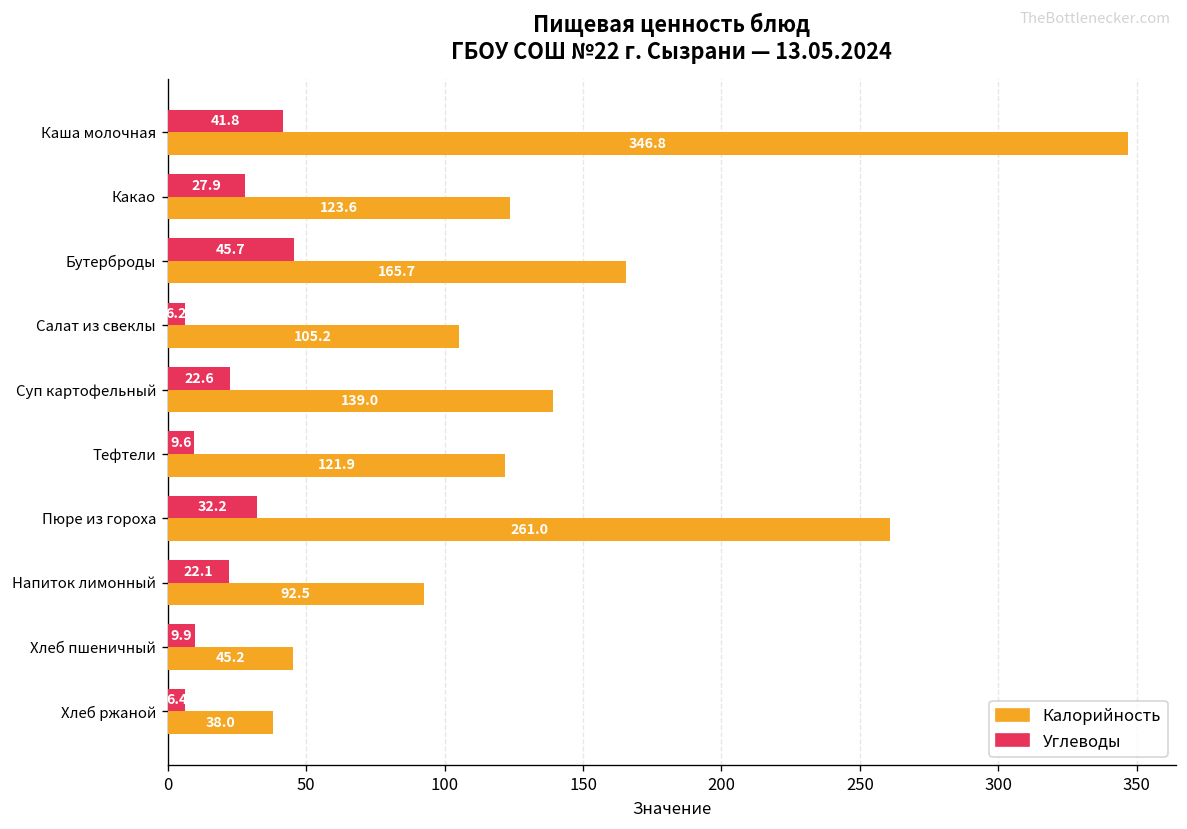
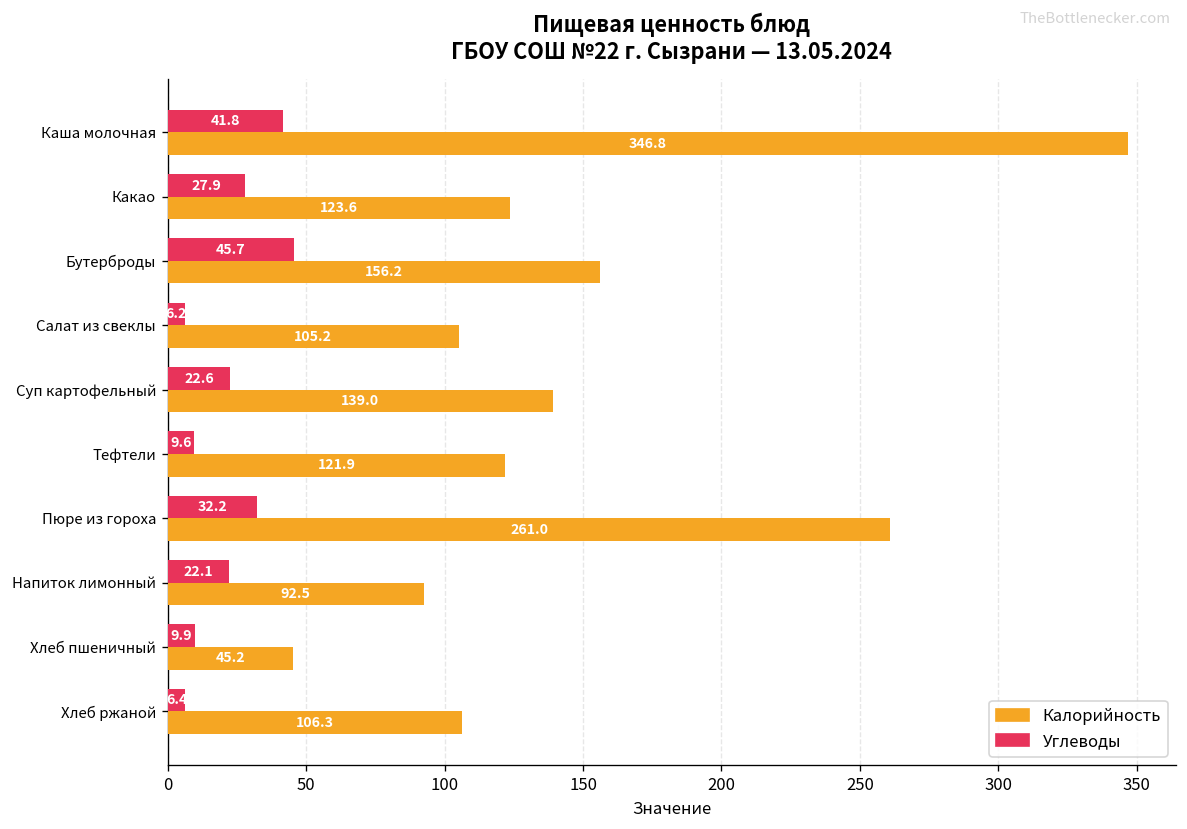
  {
    "Калорийность": {
      "Каша молочная": 346.8,
      "Какао": 123.6,
-     "Бутерброды": 165.7,
+     "Бутерброды": 156.2,
      "Салат из свеклы": 105.2,
      "Суп картофельный": 139.0,
      "Тефтели": 121.9,
      "Пюре из гороха": 261.0,
      "Напиток лимонный": 92.5,
      "Хлеб пшеничный": 45.2,
-     "Хлеб ржаной": 38.0
+     "Хлеб ржаной": 106.3
    },
    "Углеводы": {
      "Каша молочная": 41.8,
      "Какао": 27.9,
      "Бутерброды": 45.7,
      "Салат из свеклы": 6.2,
      "Суп картофельный": 22.6,
      "Тефтели": 9.6,
      "Пюре из гороха": 32.2,
      "Напиток лимонный": 22.1,
      "Хлеб пшеничный": 9.9,
      "Хлеб ржаной": 6.4
    }
  }
